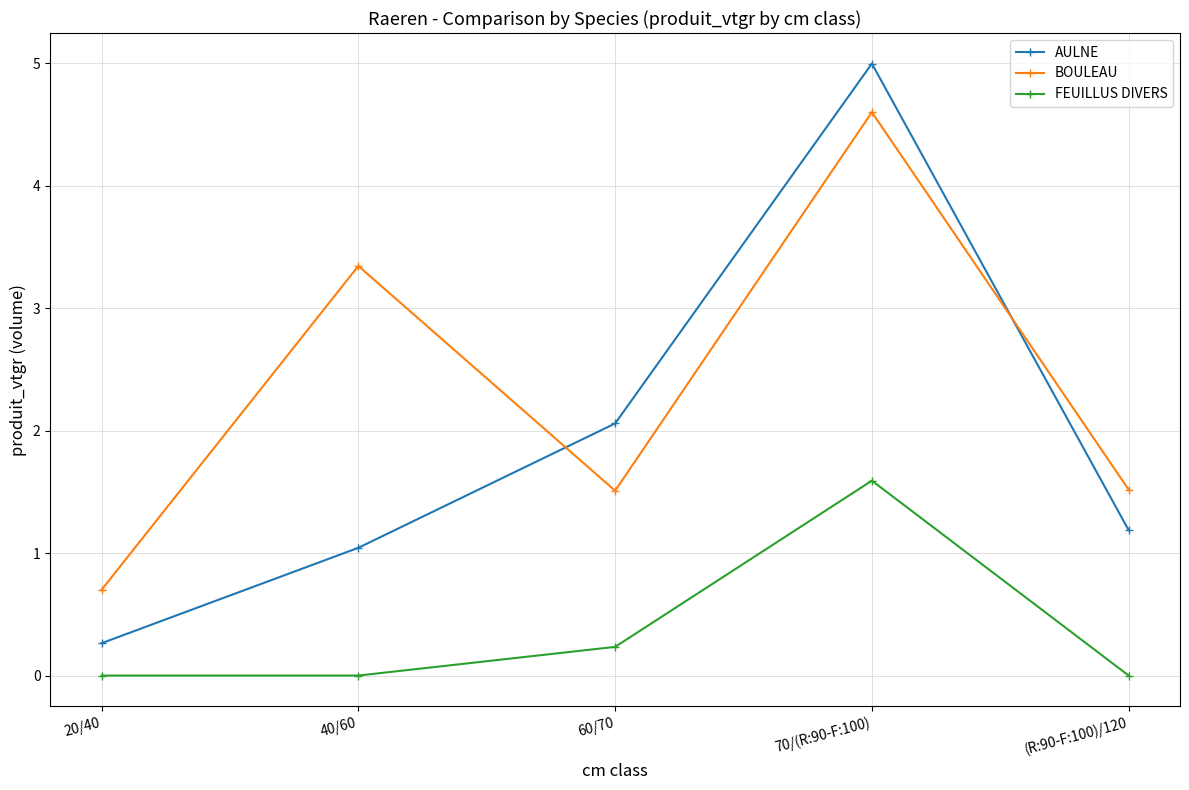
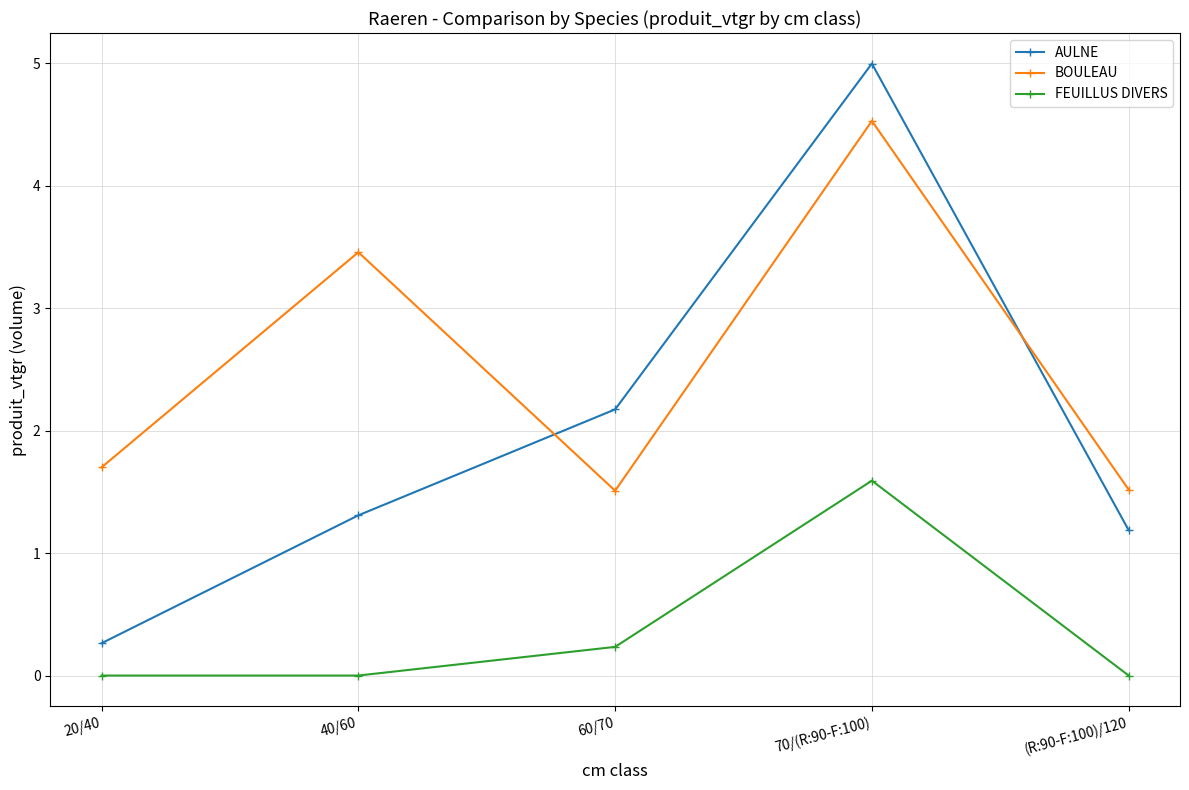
  {
    "AULNE": {
      "20/40": 0.26,
-     "40/60": 1.04,
-     "60/70": 2.06,
+     "40/60": 1.31,
+     "60/70": 2.17,
      "70/(R:90-F:100)": 5.00,
      "(R:90-F:100)/120": 1.19
    },
    "BOULEAU": {
-     "20/40": 0.7,
-     "40/60": 3.34,
+     "20/40": 1.7,
+     "40/60": 3.46,
      "60/70": 1.51,
-     "70/(R:90-F:100)": 4.60,
+     "70/(R:90-F:100)": 4.53,
      "(R:90-F:100)/120": 1.52
    },
    "FEUILLUS DIVERS": {
      "20/40": 0.00,
      "40/60": 0.00,
      "60/70": 0.23,
      "70/(R:90-F:100)": 1.59,
      "(R:90-F:100)/120": 0.00
    }
  }
